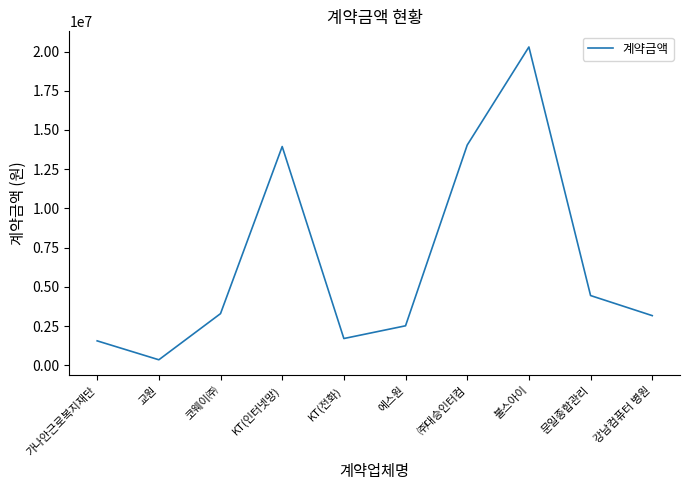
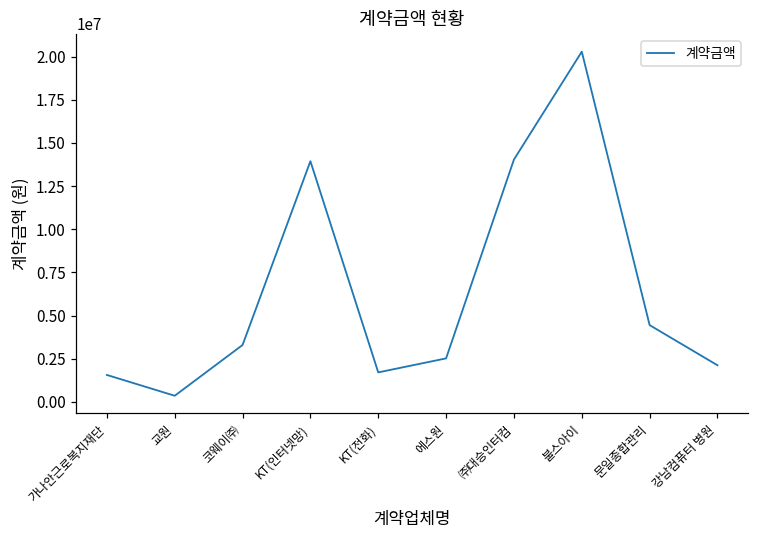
  {
    "가나안근로복지재단": 1600000,
    "교원": 400000,
    "코웨이㈜": 3300000,
    "KT(인터넷망)": 13900000,
    "KT(전화)": 1700000,
    "에스원": 2500000,
    "㈜대승인터컴": 14000000,
    "불스아이": 20300000,
    "문일종합관리": 4400000,
-   "강남컴퓨터 병원": 3200000
+   "강남컴퓨터 병원": 2100000
  }
